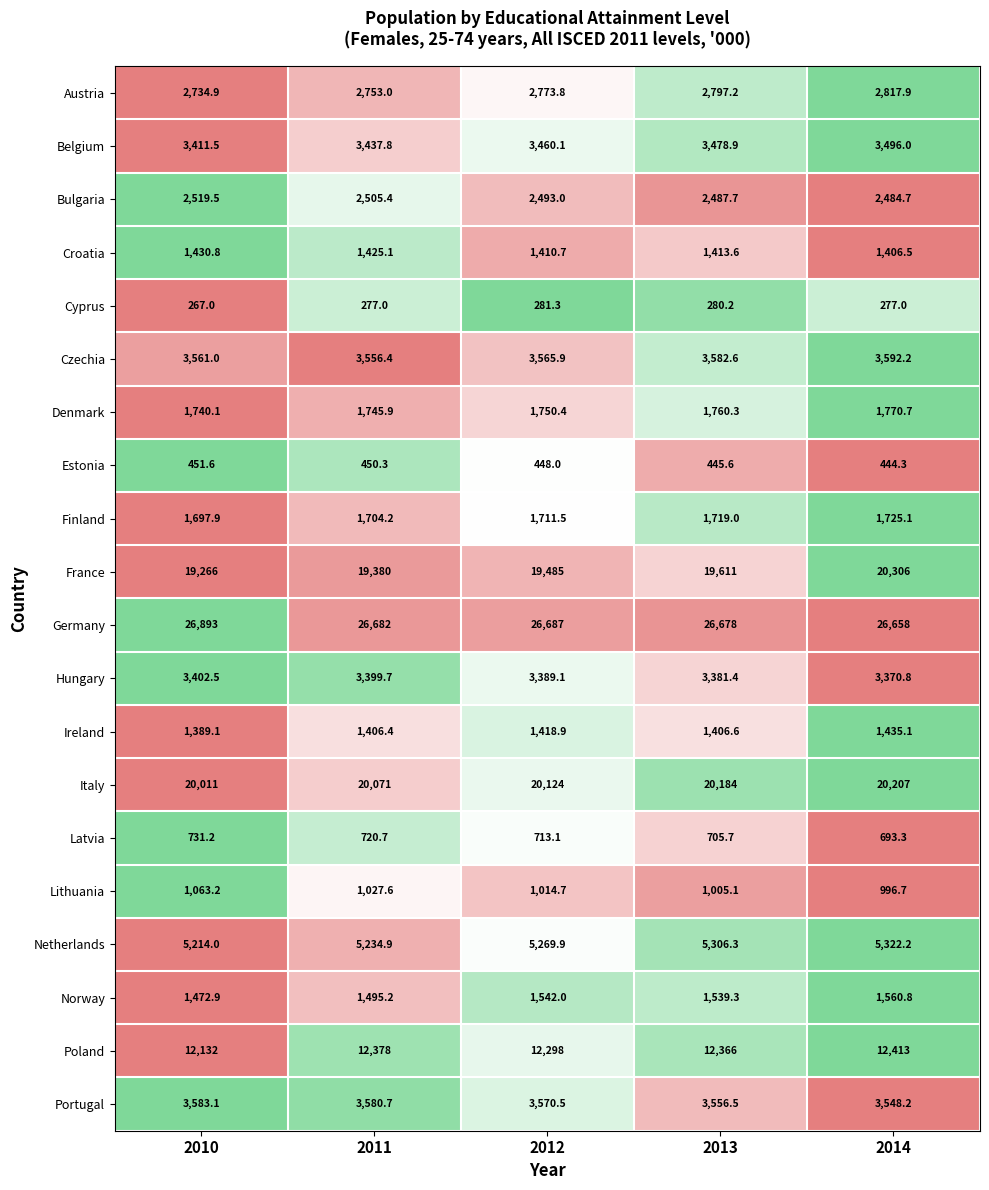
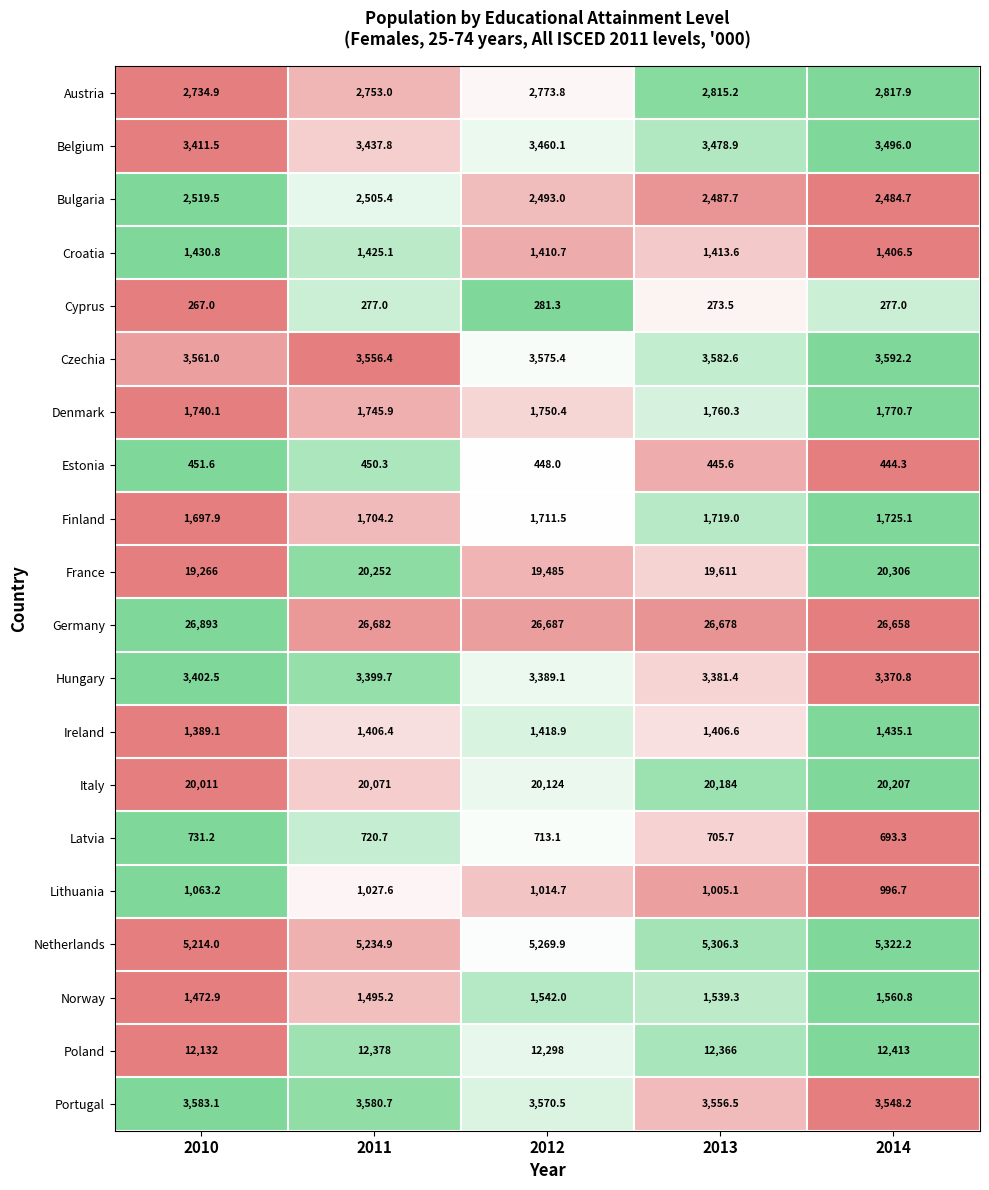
  {
    "Austria": {
      "2010": "2,734.9",
      "2011": "2,753.0",
      "2012": "2,773.8",
-     "2013": "2,797.2",
+     "2013": "2,815.2",
      "2014": "2,817.9"
    },
    "Belgium": {
      "2010": "3,411.5",
      "2011": "3,437.8",
      "2012": "3,460.1",
      "2013": "3,478.9",
      "2014": "3,496.0"
    },
    "Bulgaria": {
      "2010": "2,519.5",
      "2011": "2,505.4",
      "2012": "2,493.0",
      "2013": "2,487.7",
      "2014": "2,484.7"
    },
    "Croatia": {
      "2010": "1,430.8",
      "2011": "1,425.1",
      "2012": "1,410.7",
      "2013": "1,413.6",
      "2014": "1,406.5"
    },
    "Cyprus": {
      "2010": "267.0",
      "2011": "277.0",
      "2012": "281.3",
-     "2013": "280.2",
+     "2013": "273.5",
      "2014": "277.0"
    },
    "Czechia": {
      "2010": "3,561.0",
      "2011": "3,556.4",
-     "2012": "3,565.9",
+     "2012": "3,575.4",
      "2013": "3,582.6",
      "2014": "3,592.2"
    },
    "Denmark": {
      "2010": "1,740.1",
      "2011": "1,745.9",
      "2012": "1,750.4",
      "2013": "1,760.3",
      "2014": "1,770.7"
    },
    "Estonia": {
      "2010": "451.6",
      "2011": "450.3",
      "2012": "448.0",
      "2013": "445.6",
      "2014": "444.3"
    },
    "Finland": {
      "2010": "1,697.9",
      "2011": "1,704.2",
      "2012": "1,711.5",
      "2013": "1,719.0",
      "2014": "1,725.1"
    },
    "France": {
      "2010": "19,266",
-     "2011": "19,380",
+     "2011": "20,252",
      "2012": "19,485",
      "2013": "19,611",
      "2014": "20,306"
    },
    "Germany": {
      "2010": "26,893",
      "2011": "26,682",
      "2012": "26,687",
      "2013": "26,678",
      "2014": "26,658"
    },
    "Hungary": {
      "2010": "3,402.5",
      "2011": "3,399.7",
      "2012": "3,389.1",
      "2013": "3,381.4",
      "2014": "3,370.8"
    },
    "Ireland": {
      "2010": "1,389.1",
      "2011": "1,406.4",
      "2012": "1,418.9",
      "2013": "1,406.6",
      "2014": "1,435.1"
    },
    "Italy": {
      "2010": "20,011",
      "2011": "20,071",
      "2012": "20,124",
      "2013": "20,184",
      "2014": "20,207"
    },
    "Latvia": {
      "2010": "731.2",
      "2011": "720.7",
      "2012": "713.1",
      "2013": "705.7",
      "2014": "693.3"
    },
    "Lithuania": {
      "2010": "1,063.2",
      "2011": "1,027.6",
      "2012": "1,014.7",
      "2013": "1,005.1",
      "2014": "996.7"
    },
    "Netherlands": {
      "2010": "5,214.0",
      "2011": "5,234.9",
      "2012": "5,269.9",
      "2013": "5,306.3",
      "2014": "5,322.2"
    },
    "Norway": {
      "2010": "1,472.9",
      "2011": "1,495.2",
      "2012": "1,542.0",
      "2013": "1,539.3",
      "2014": "1,560.8"
    },
    "Poland": {
      "2010": "12,132",
      "2011": "12,378",
      "2012": "12,298",
      "2013": "12,366",
      "2014": "12,413"
    },
    "Portugal": {
      "2010": "3,583.1",
      "2011": "3,580.7",
      "2012": "3,570.5",
      "2013": "3,556.5",
      "2014": "3,548.2"
    }
  }
